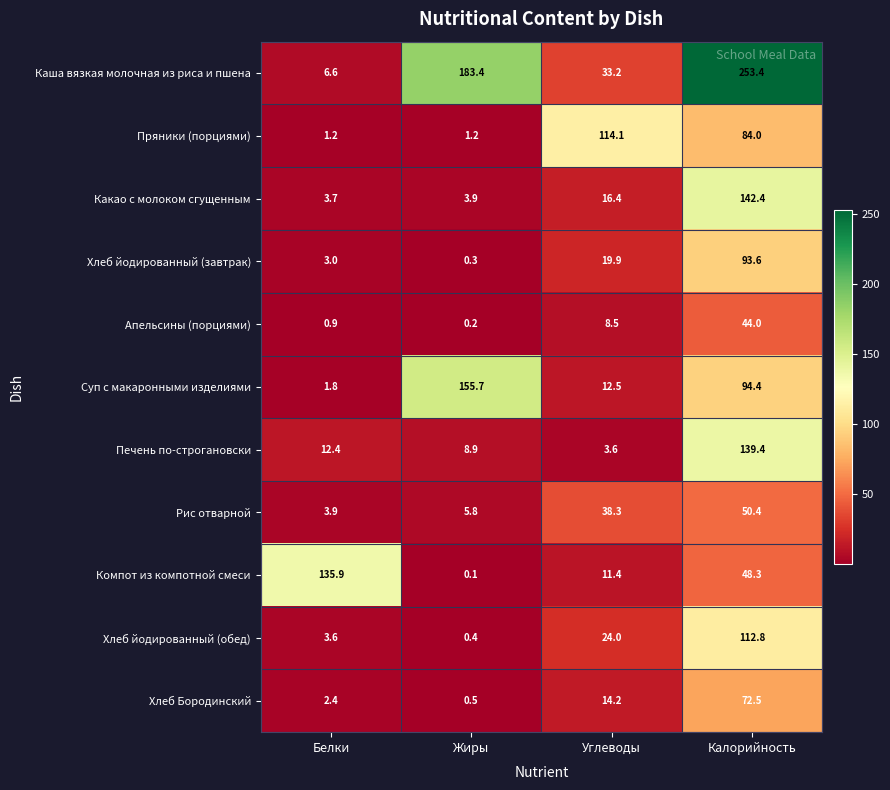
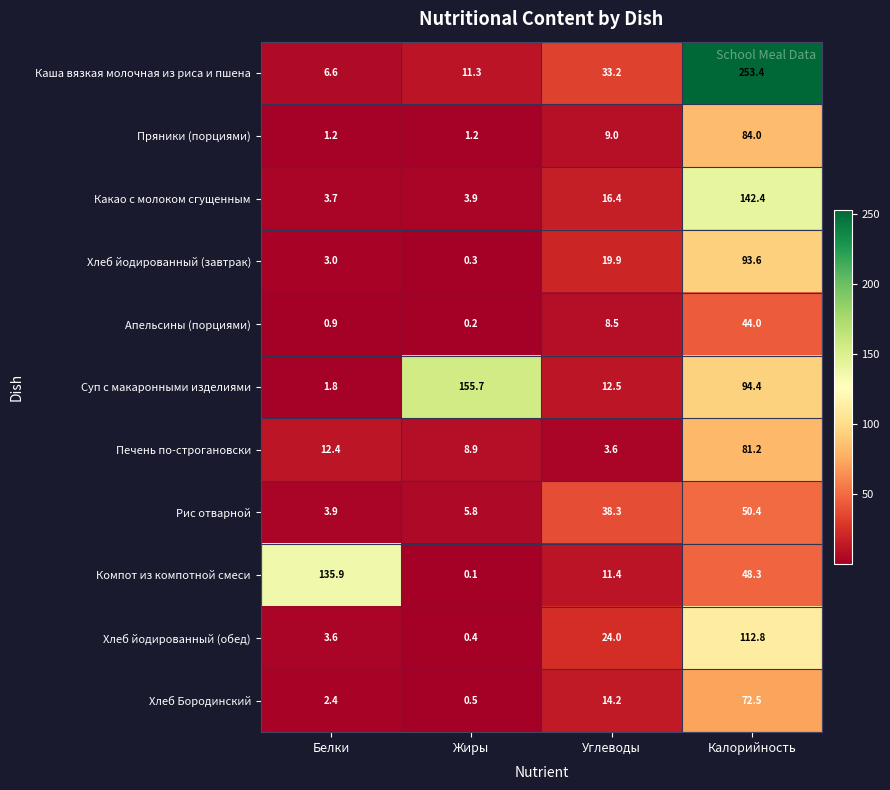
  {
    "Каша вязкая молочная из риса и пшена": {
      "Белки": 6.6,
-     "Жиры": 183.4,
+     "Жиры": 11.3,
      "Углеводы": 33.2
    },
    "Пряники (порциями)": {
      "Белки": 1.2,
      "Жиры": 1.2,
-     "Углеводы": 114.1,
+     "Углеводы": 9.0,
      "Калорийность": 84.0
    },
    "Какао с молоком сгущенным": {
      "Белки": 3.7,
      "Жиры": 3.9,
      "Углеводы": 16.4,
      "Калорийность": 142.4
    },
    "Хлеб йодированный (завтрак)": {
      "Белки": 3.0,
      "Жиры": 0.3,
      "Углеводы": 19.9,
      "Калорийность": 93.6
    },
    "Апельсины (порциями)": {
      "Белки": 0.9,
      "Жиры": 0.2,
      "Углеводы": 8.5,
      "Калорийность": 44.0
    },
    "Суп с макаронными изделиями": {
      "Белки": 1.8,
      "Жиры": 155.7,
      "Углеводы": 12.5,
      "Калорийность": 94.4
    },
    "Печень по-строгановски": {
      "Белки": 12.4,
      "Жиры": 8.9,
      "Углеводы": 3.6,
-     "Калорийность": 139.4
+     "Калорийность": 81.2
    },
    "Рис отварной": {
      "Белки": 3.9,
      "Жиры": 5.8,
      "Углеводы": 38.3,
      "Калорийность": 50.4
    },
    "Компот из компотной смеси": {
      "Белки": 135.9,
      "Жиры": 0.1,
      "Углеводы": 11.4,
      "Калорийность": 48.3
    },
    "Хлеб йодированный (обед)": {
      "Белки": 3.6,
      "Жиры": 0.4,
      "Углеводы": 24.0,
      "Калорийность": 112.8
    },
    "Хлеб Бородинский": {
      "Белки": 2.4,
      "Жиры": 0.5,
      "Углеводы": 14.2,
      "Калорийность": 72.5
    }
  }
